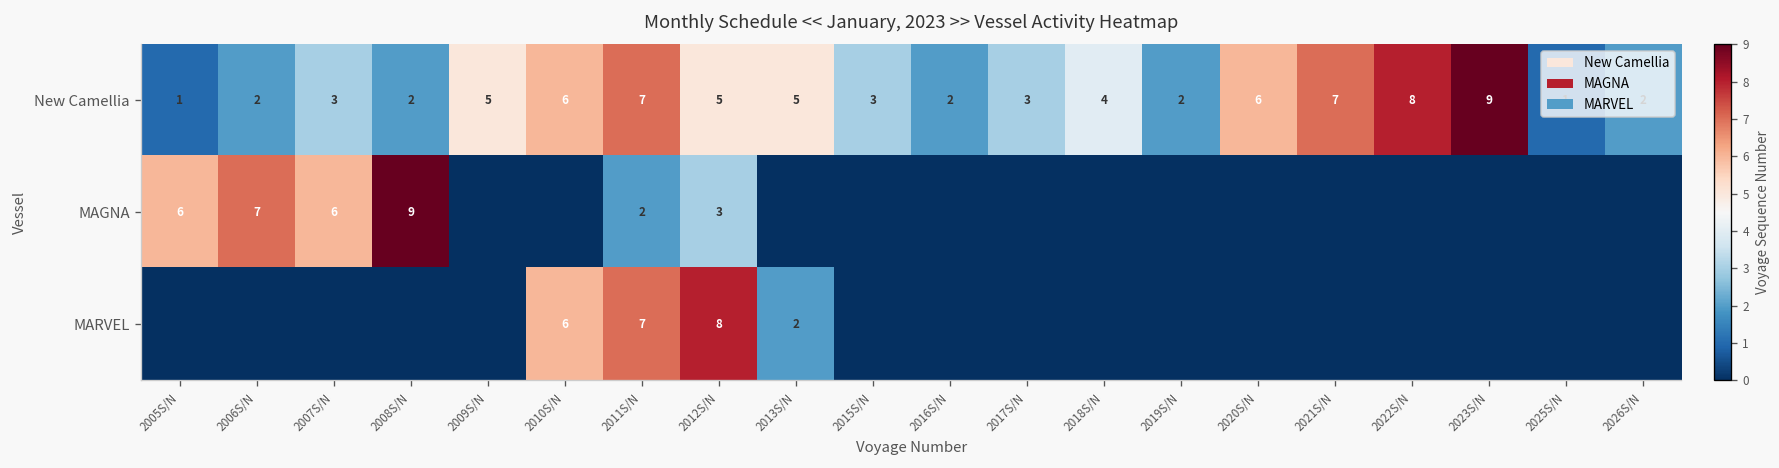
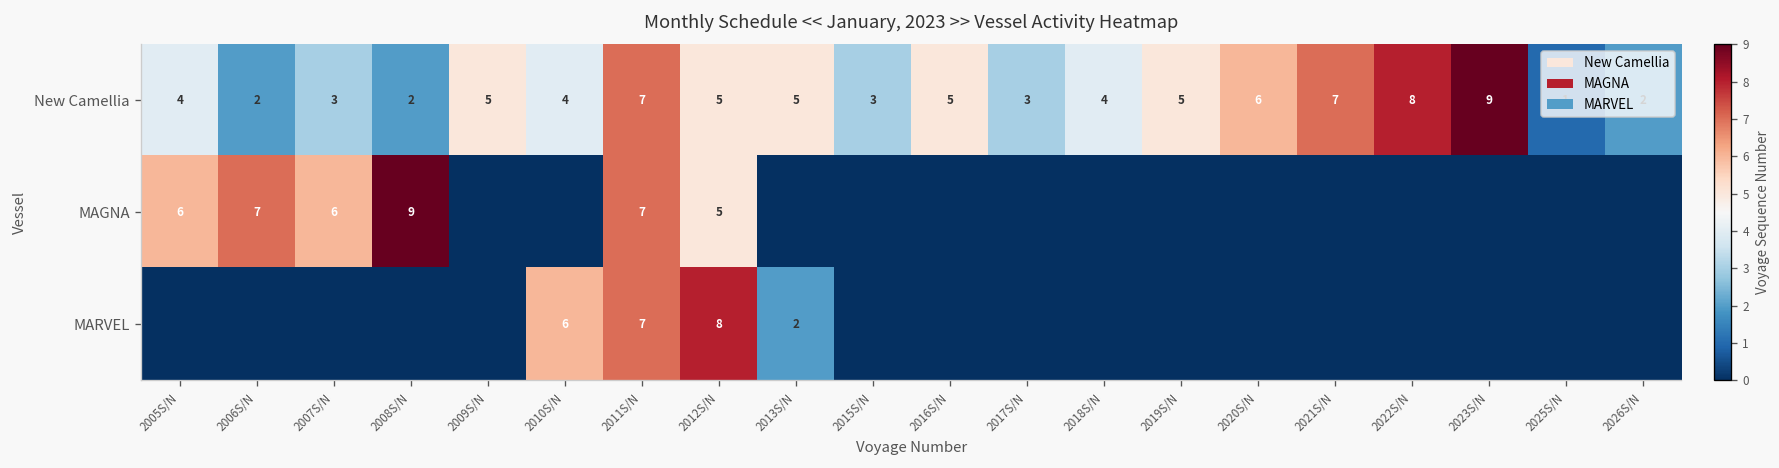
  {
    "New Camellia": {
-     "2005S/N": 1,
+     "2005S/N": 4,
      "2006S/N": 2,
      "2007S/N": 3,
      "2008S/N": 2,
      "2009S/N": 5,
-     "2010S/N": 6,
+     "2010S/N": 4,
      "2011S/N": 7,
      "2012S/N": 5,
      "2013S/N": 5,
      "2015S/N": 3,
-     "2016S/N": 2,
+     "2016S/N": 5,
      "2017S/N": 3,
      "2018S/N": 4,
-     "2019S/N": 2,
+     "2019S/N": 5,
      "2020S/N": 6,
      "2021S/N": 7,
      "2022S/N": 8,
      "2023S/N": 9
    },
    "MAGNA": {
      "2005S/N": 6,
      "2006S/N": 7,
      "2007S/N": 6,
      "2008S/N": 9,
-     "2011S/N": 2,
-     "2012S/N": 3
+     "2011S/N": 7,
+     "2012S/N": 5
    },
    "MARVEL": {
      "2010S/N": 6,
      "2011S/N": 7,
      "2012S/N": 8,
      "2013S/N": 2
    }
  }
